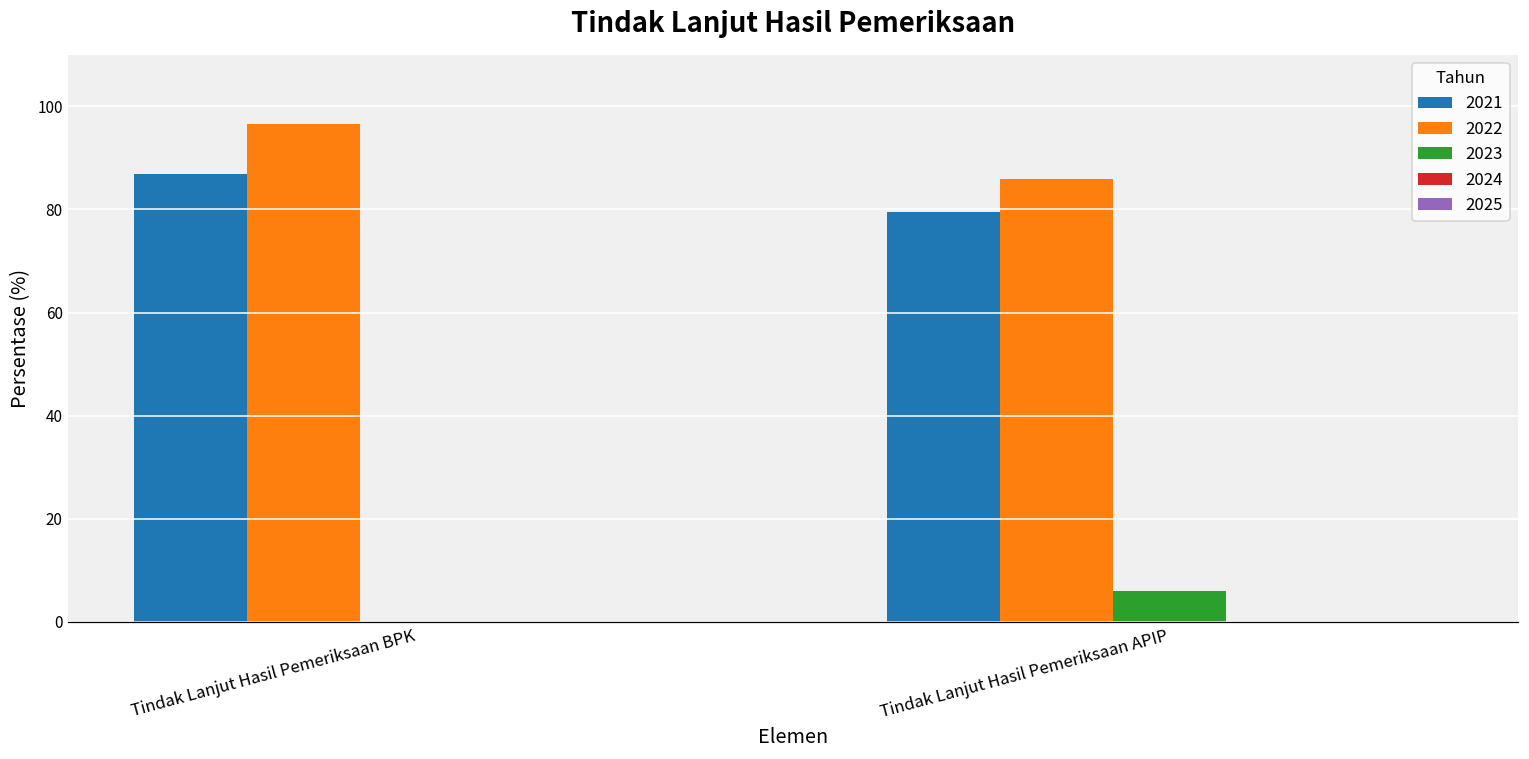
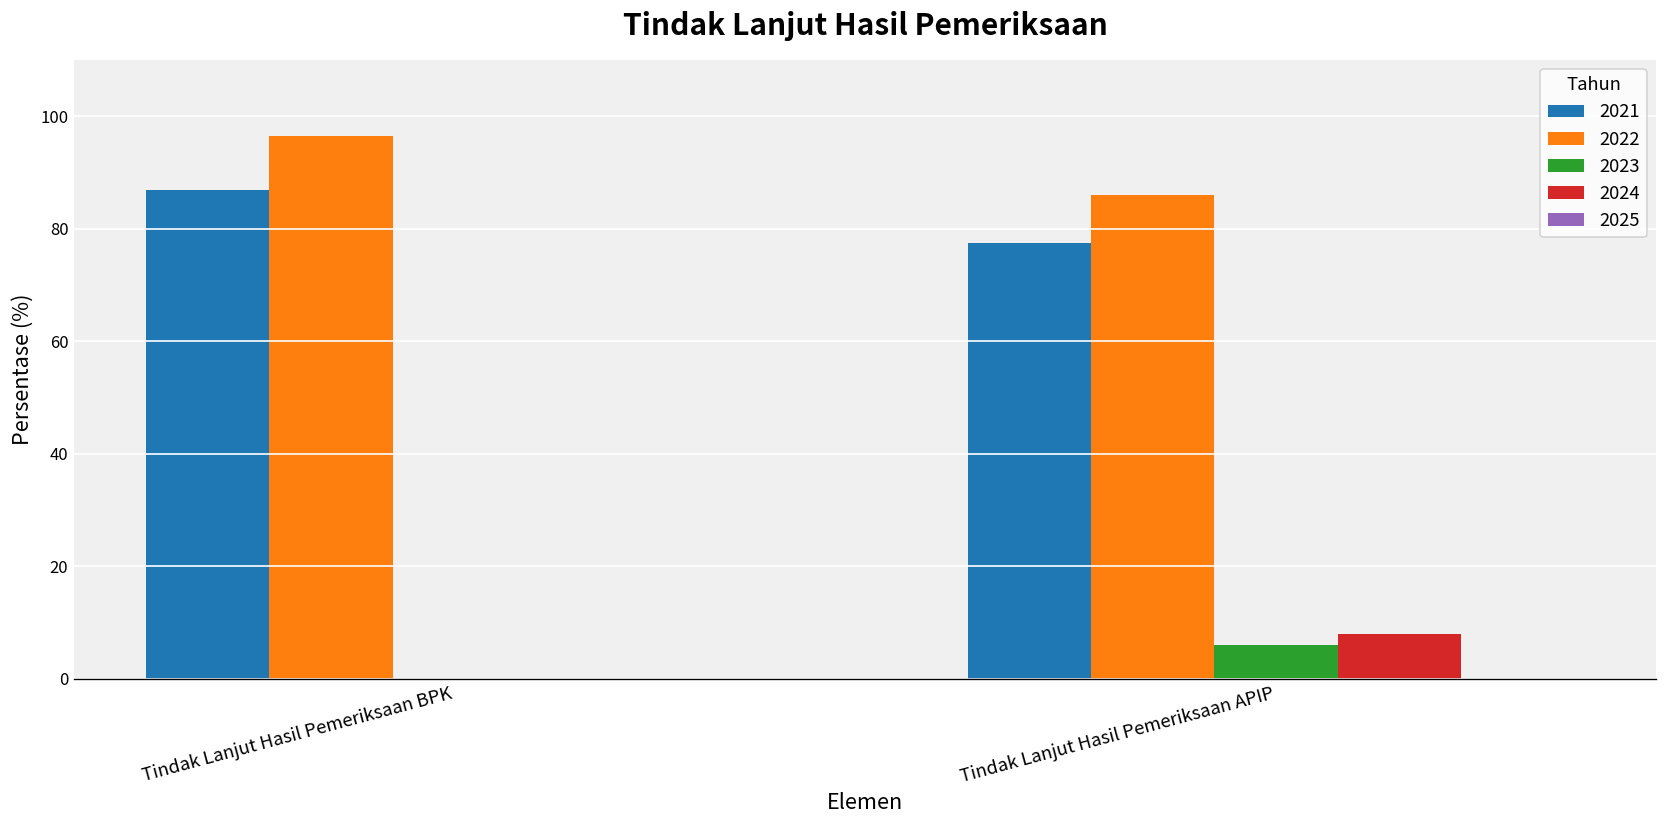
  {
    "2021": {
      "Tindak Lanjut Hasil Pemeriksaan BPK": 87,
-     "Tindak Lanjut Hasil Pemeriksaan APIP": 79
+     "Tindak Lanjut Hasil Pemeriksaan APIP": 77
    },
    "2022": {
      "Tindak Lanjut Hasil Pemeriksaan BPK": 96,
      "Tindak Lanjut Hasil Pemeriksaan APIP": 86
    },
    "2023": {
      "Tindak Lanjut Hasil Pemeriksaan BPK": 0,
      "Tindak Lanjut Hasil Pemeriksaan APIP": 6
    },
    "2024": {
      "Tindak Lanjut Hasil Pemeriksaan BPK": 0,
-     "Tindak Lanjut Hasil Pemeriksaan APIP": 0
+     "Tindak Lanjut Hasil Pemeriksaan APIP": 8
    },
    "2025": {
      "Tindak Lanjut Hasil Pemeriksaan BPK": 0,
      "Tindak Lanjut Hasil Pemeriksaan APIP": 0
    }
  }
